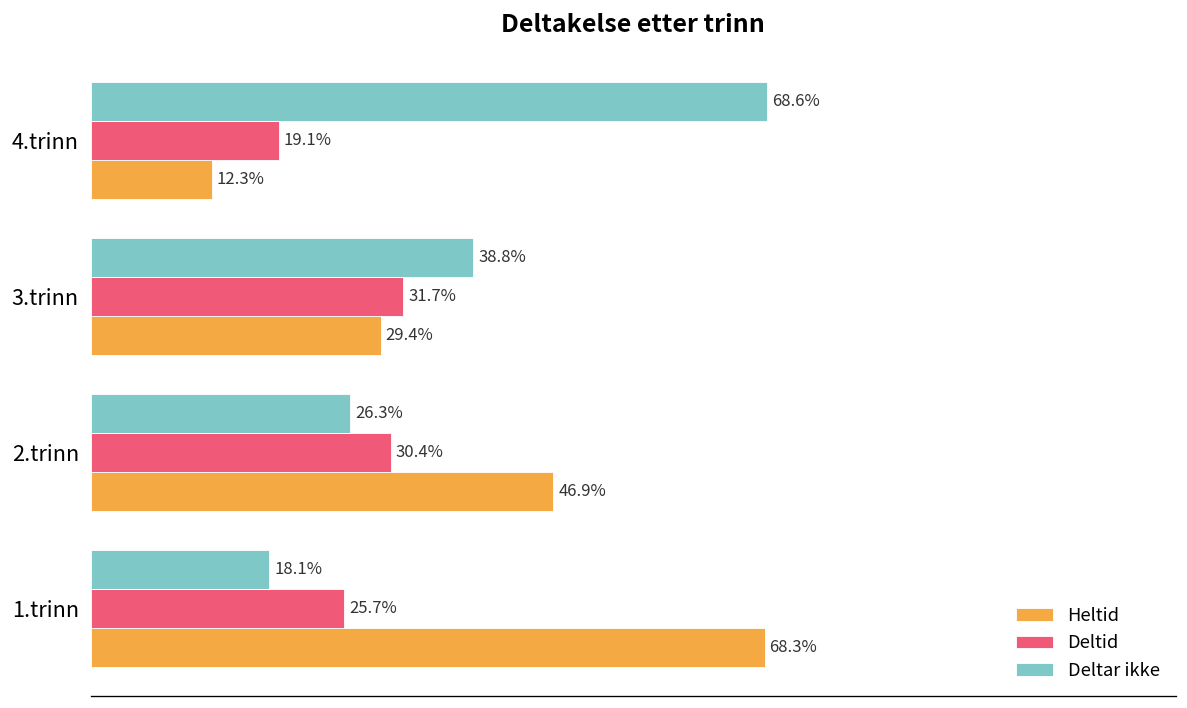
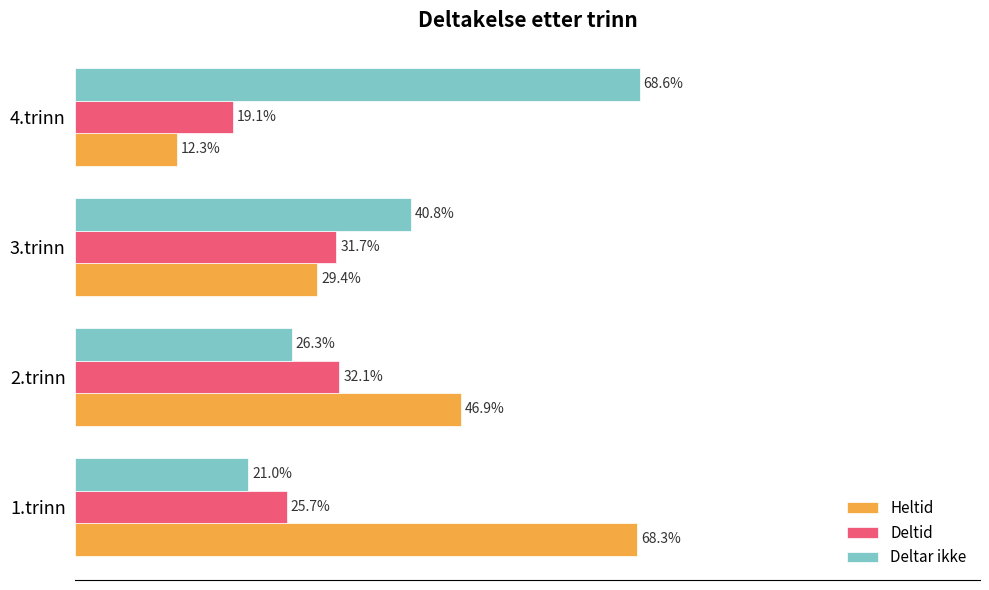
  {
    "Heltid": {
      "4.trinn": "12.3%",
      "3.trinn": "29.4%",
      "2.trinn": "46.9%",
      "1.trinn": "68.3%"
    },
    "Deltid": {
      "4.trinn": "19.1%",
      "3.trinn": "31.7%",
-     "2.trinn": "30.4%",
+     "2.trinn": "32.1%",
      "1.trinn": "25.7%"
    },
    "Deltar ikke": {
      "4.trinn": "68.6%",
-     "3.trinn": "38.8%",
+     "3.trinn": "40.8%",
      "2.trinn": "26.3%",
-     "1.trinn": "18.1%"
+     "1.trinn": "21.0%"
    }
  }
